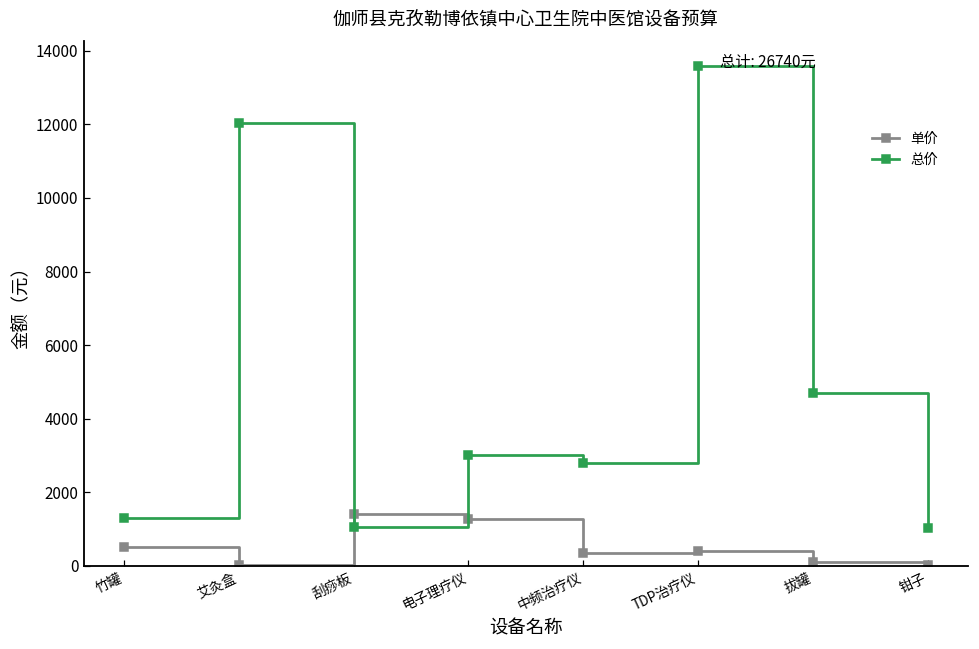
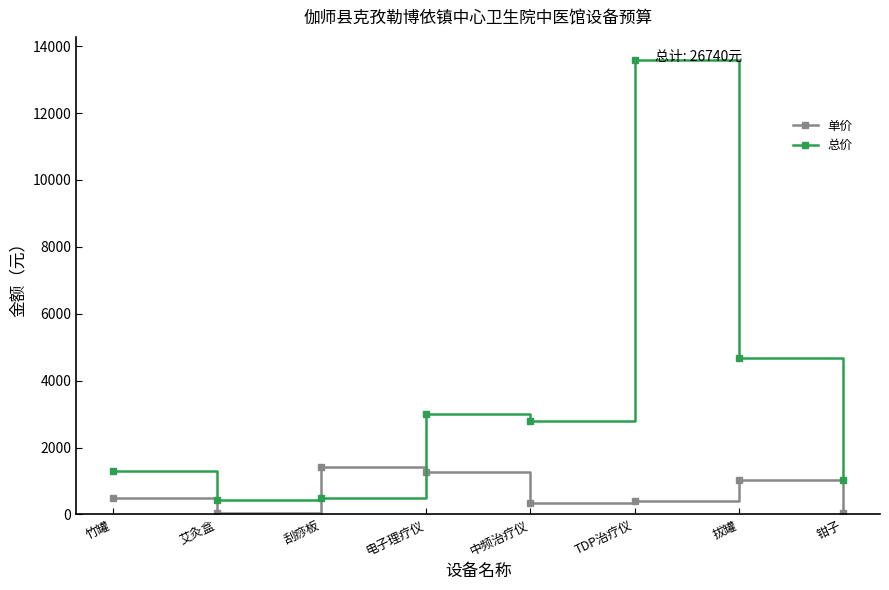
  {
    "单价": {
      "竹罐": 500,
      "艾灸盒": 0,
      "刮痧板": 1400,
      "电子理疗仪": 1300,
      "中频治疗仪": 300,
      "TDP治疗仪": 400,
-     "拔罐": 100,
+     "拔罐": 1000,
      "钳子": 0
    },
    "总价": {
      "竹罐": 1300,
-     "艾灸盒": 12000,
-     "刮痧板": 1100,
+     "艾灸盒": 400,
+     "刮痧板": 500,
      "电子理疗仪": 3000,
      "中频治疗仪": 2800,
      "拔罐": 4700,
      "钳子": 1000
    }
  }
